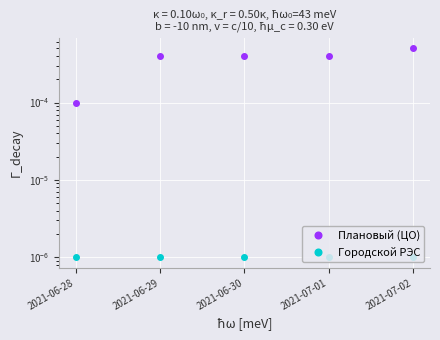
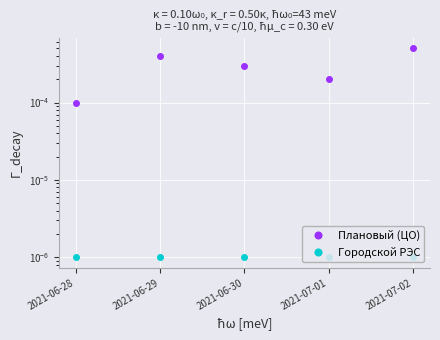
  {
    "Плановый (ЦО)": {
      "2021-06-28": 0.00010,
      "2021-06-29": 0.0004,
-     "2021-06-30": 0.0004,
-     "2021-07-01": 0.0004,
+     "2021-06-30": 0.00030,
+     "2021-07-01": 0.00020,
      "2021-07-02": 0.0005
    },
    "Городской РЭС": {
      "2021-06-28": 0.0000010,
      "2021-06-29": 0.0000010,
      "2021-06-30": 0.0000010
    }
  }
